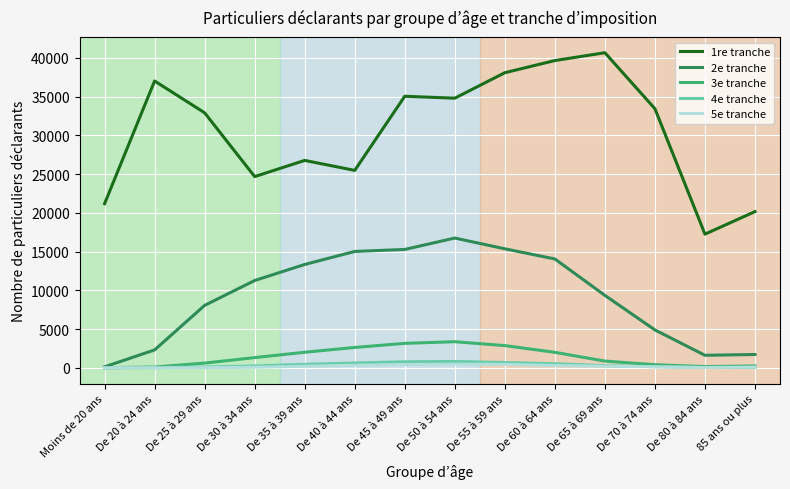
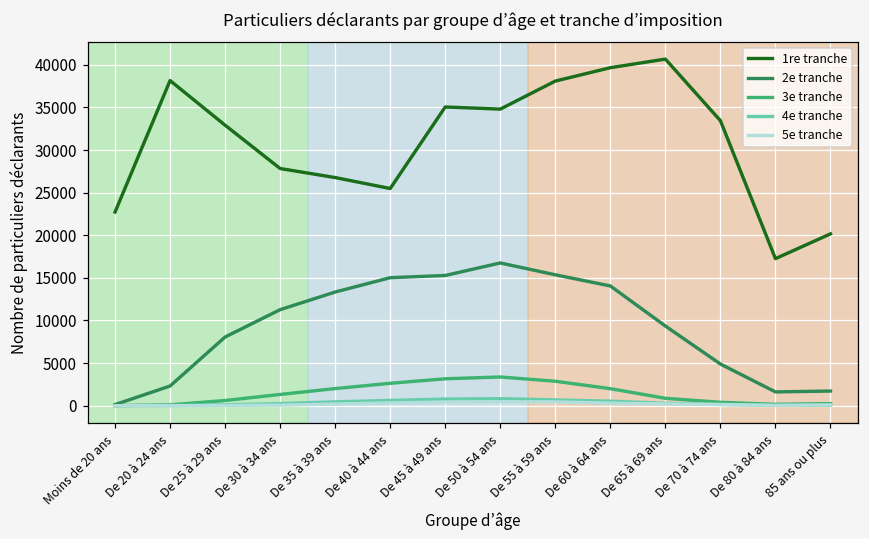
  {
    "1re tranche": {
-     "Moins de 20 ans": 21000,
-     "De 20 à 24 ans": 37000,
+     "Moins de 20 ans": 23000,
+     "De 20 à 24 ans": 38000,
      "De 25 à 29 ans": 33000,
-     "De 30 à 34 ans": 25000,
+     "De 30 à 34 ans": 28000,
      "De 35 à 39 ans": 27000,
      "De 40 à 44 ans": 25000,
      "De 45 à 49 ans": 35000,
      "De 50 à 54 ans": 35000,
      "De 55 à 59 ans": 38000,
      "De 60 à 64 ans": 40000,
      "De 65 à 69 ans": 41000,
      "De 70 à 74 ans": 33000,
      "De 80 à 84 ans": 17000,
      "85 ans ou plus": 20000
    },
    "4e tranche": {
      "De 45 à 49 ans": 1000,
      "De 50 à 54 ans": 1000
    },
    "5e tranche": {
      "De 45 à 49 ans": 0,
      "De 50 à 54 ans": 0
    }
  }
